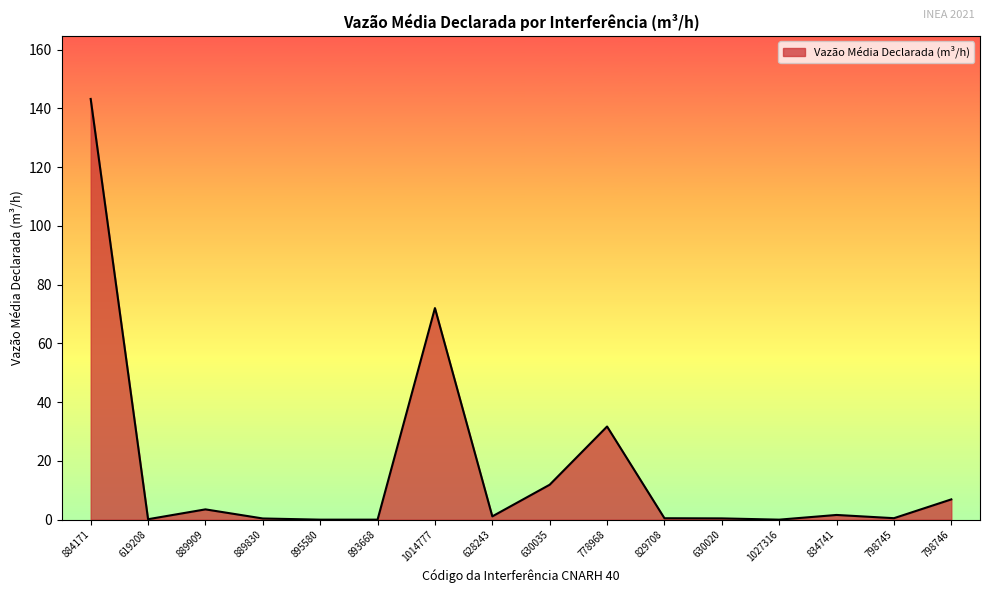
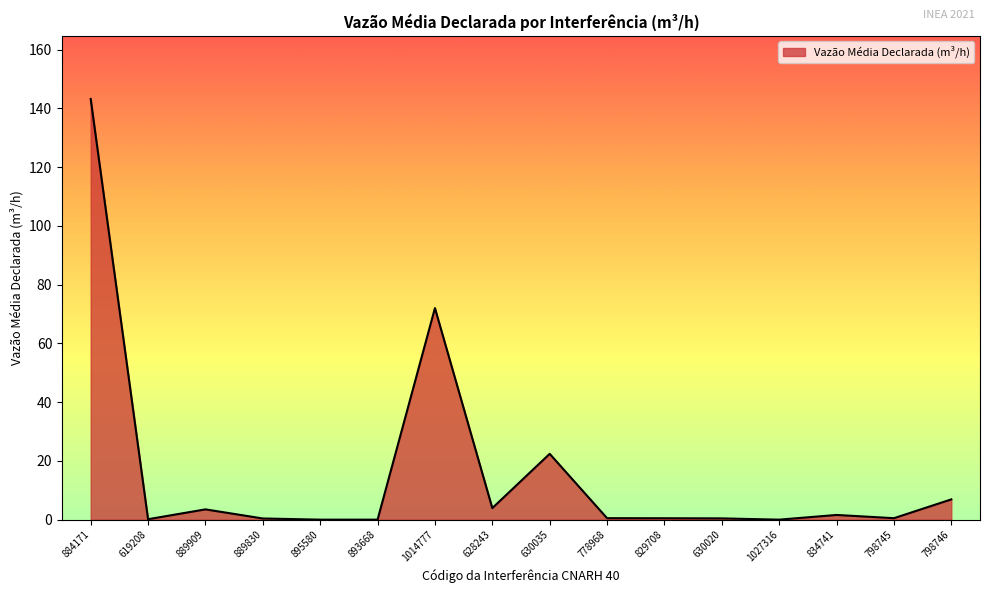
  {
    "884171": 143,
    "619208": 0,
    "889909": 4,
    "889830": 0,
    "895580": 0,
    "893668": 0,
    "1014777": 72,
-   "628243": 1,
-   "630035": 12,
-   "778968": 32,
+   "628243": 4,
+   "630035": 22,
+   "778968": 1,
    "829708": 0,
    "630020": 0,
    "1027316": 0,
    "834741": 2,
    "798745": 1,
    "798746": 7
  }
